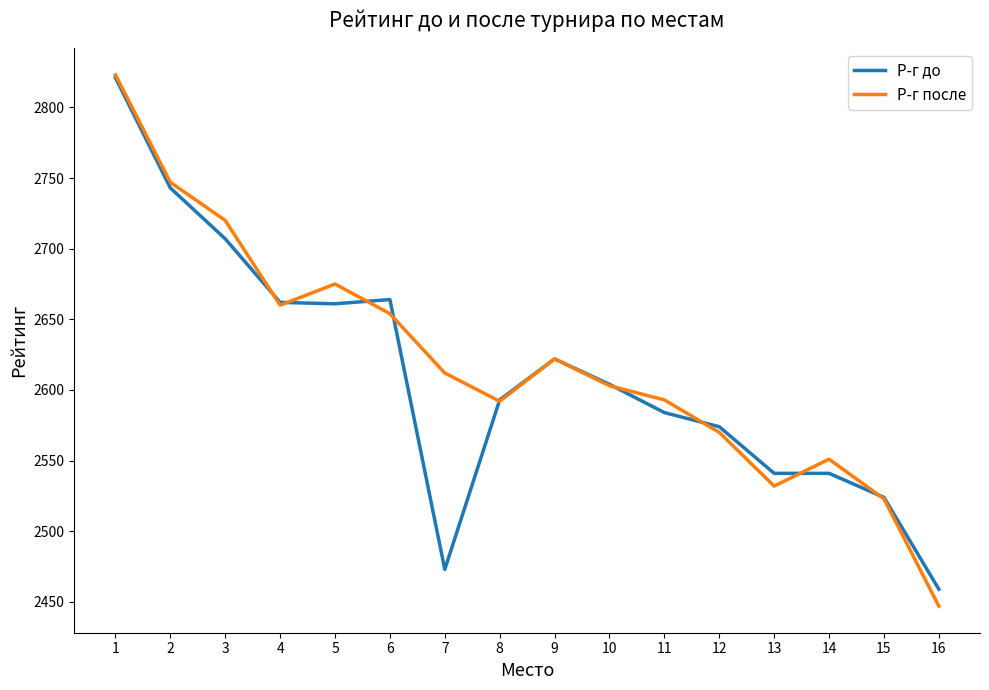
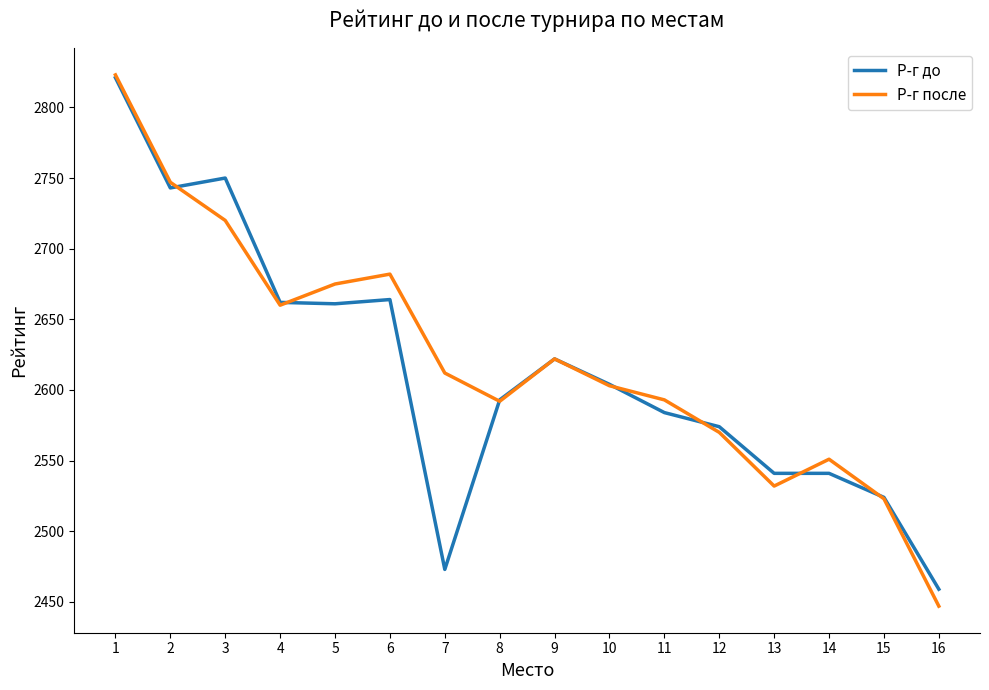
  {
    "Р-г до": {
      "1": 2821,
      "2": 2743,
-     "3": 2707,
+     "3": 2750,
      "4": 2662,
      "5": 2661,
      "6": 2664,
      "7": 2473,
      "11": 2584,
      "12": 2574,
      "13": 2541,
      "14": 2541,
      "16": 2459
    },
    "Р-г после": {
      "1": 2823,
      "2": 2747,
      "3": 2720,
      "4": 2660,
      "5": 2675,
-     "6": 2654,
+     "6": 2682,
      "7": 2612,
      "11": 2593,
      "12": 2570,
      "13": 2532,
      "14": 2551,
      "16": 2447
    }
  }
